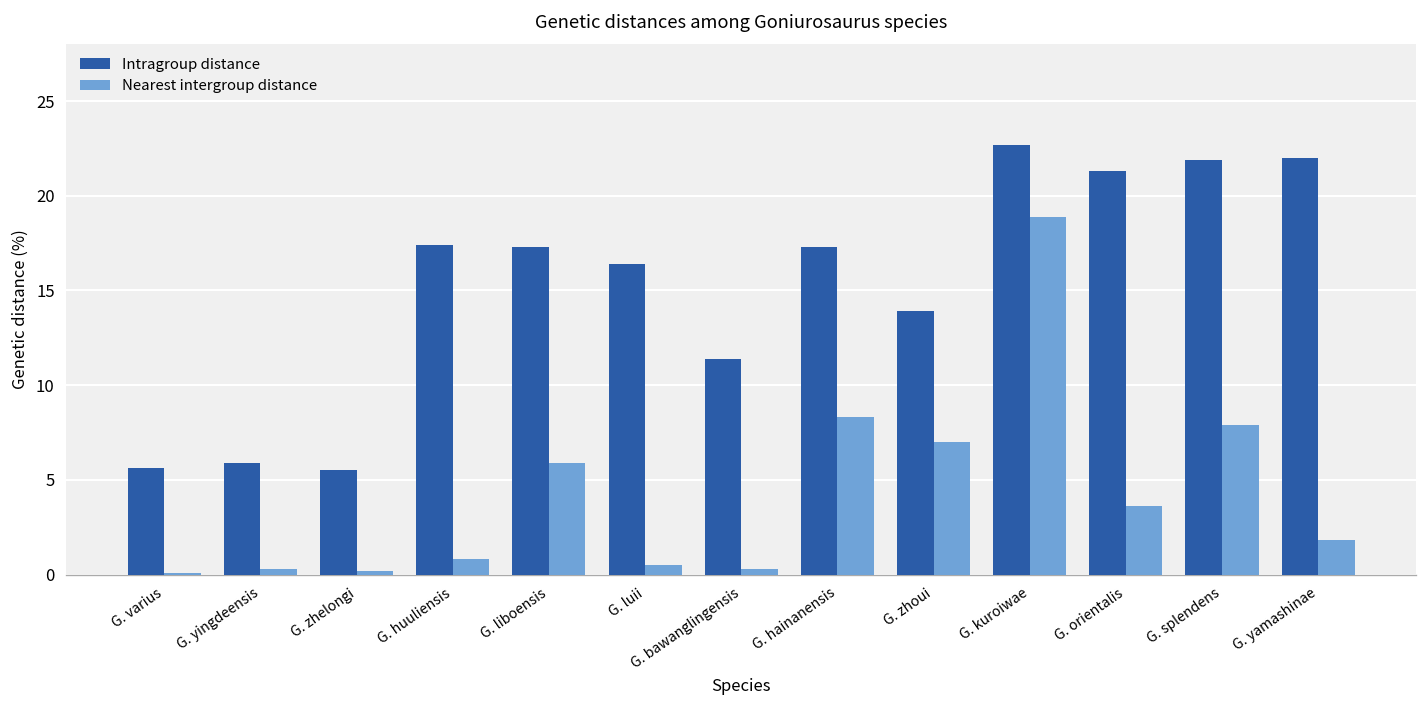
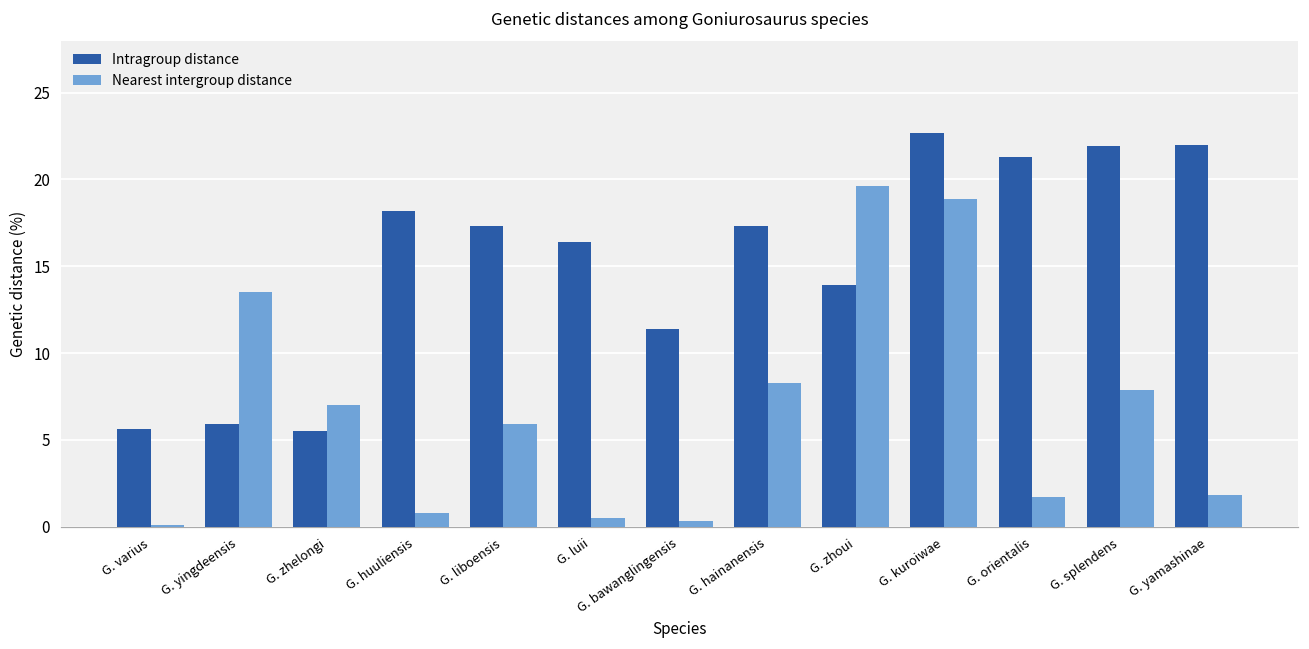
  {
    "Intragroup distance": {
      "G. varius": 5.6,
      "G. yingdeensis": 5.9,
      "G. zhelongi": 5.5,
-     "G. huuliensis": 17.4,
+     "G. huuliensis": 18.2,
      "G. liboensis": 17.3,
      "G. luii": 16.4,
      "G. bawanglingensis": 11.4,
      "G. hainanensis": 17.3,
      "G. zhoui": 13.9,
      "G. kuroiwae": 22.7,
      "G. orientalis": 21.3,
      "G. splendens": 21.9,
      "G. yamashinae": 22.0
    },
    "Nearest intergroup distance": {
-     "G. yingdeensis": 0.3,
-     "G. zhelongi": 0.2,
+     "G. yingdeensis": 13.5,
+     "G. zhelongi": 7.0,
      "G. huuliensis": 0.8,
      "G. liboensis": 5.9,
      "G. luii": 0.5,
      "G. bawanglingensis": 0.3,
      "G. hainanensis": 8.3,
-     "G. zhoui": 7.0,
+     "G. zhoui": 19.6,
      "G. kuroiwae": 18.9,
-     "G. orientalis": 3.6,
+     "G. orientalis": 1.7,
      "G. splendens": 7.9,
      "G. yamashinae": 1.8
    }
  }
